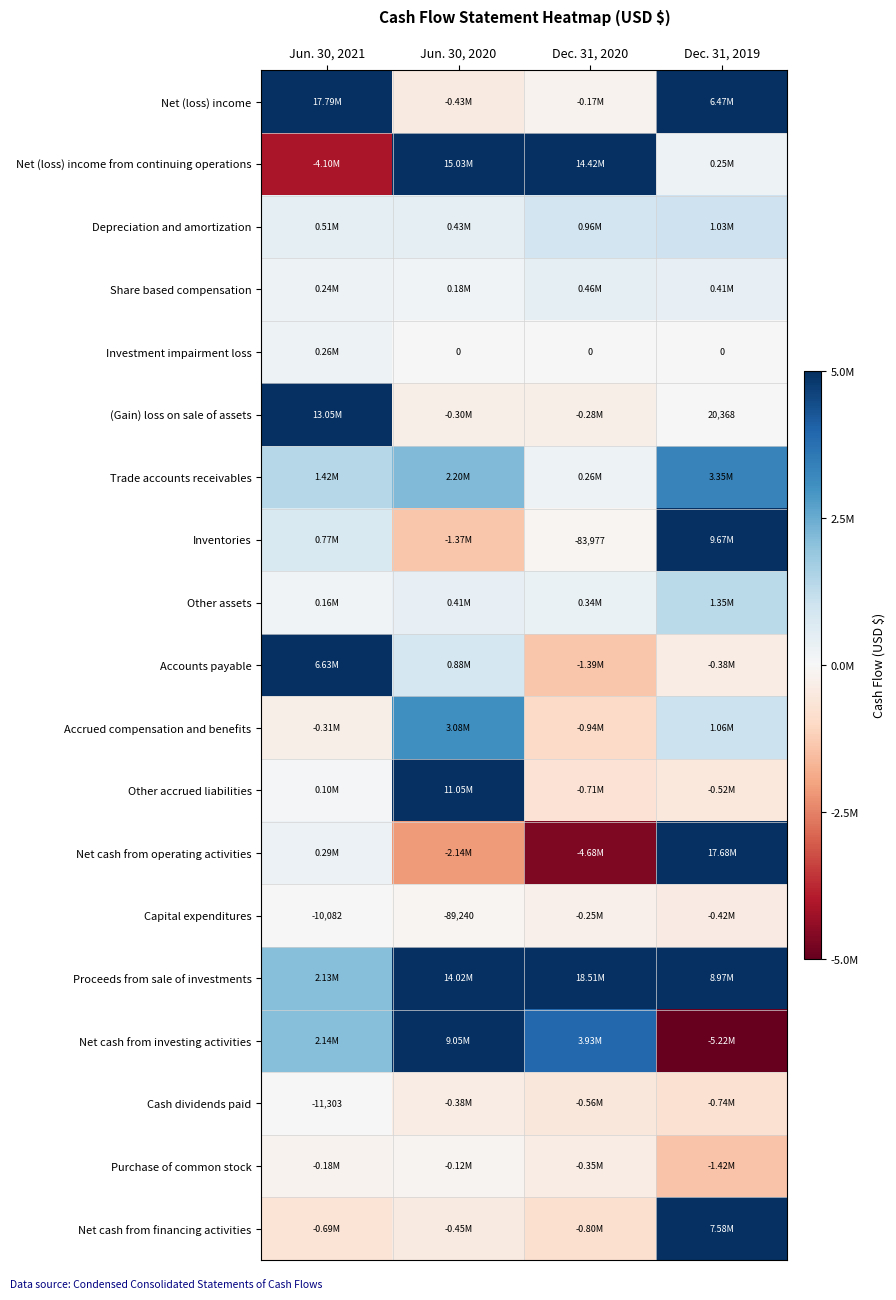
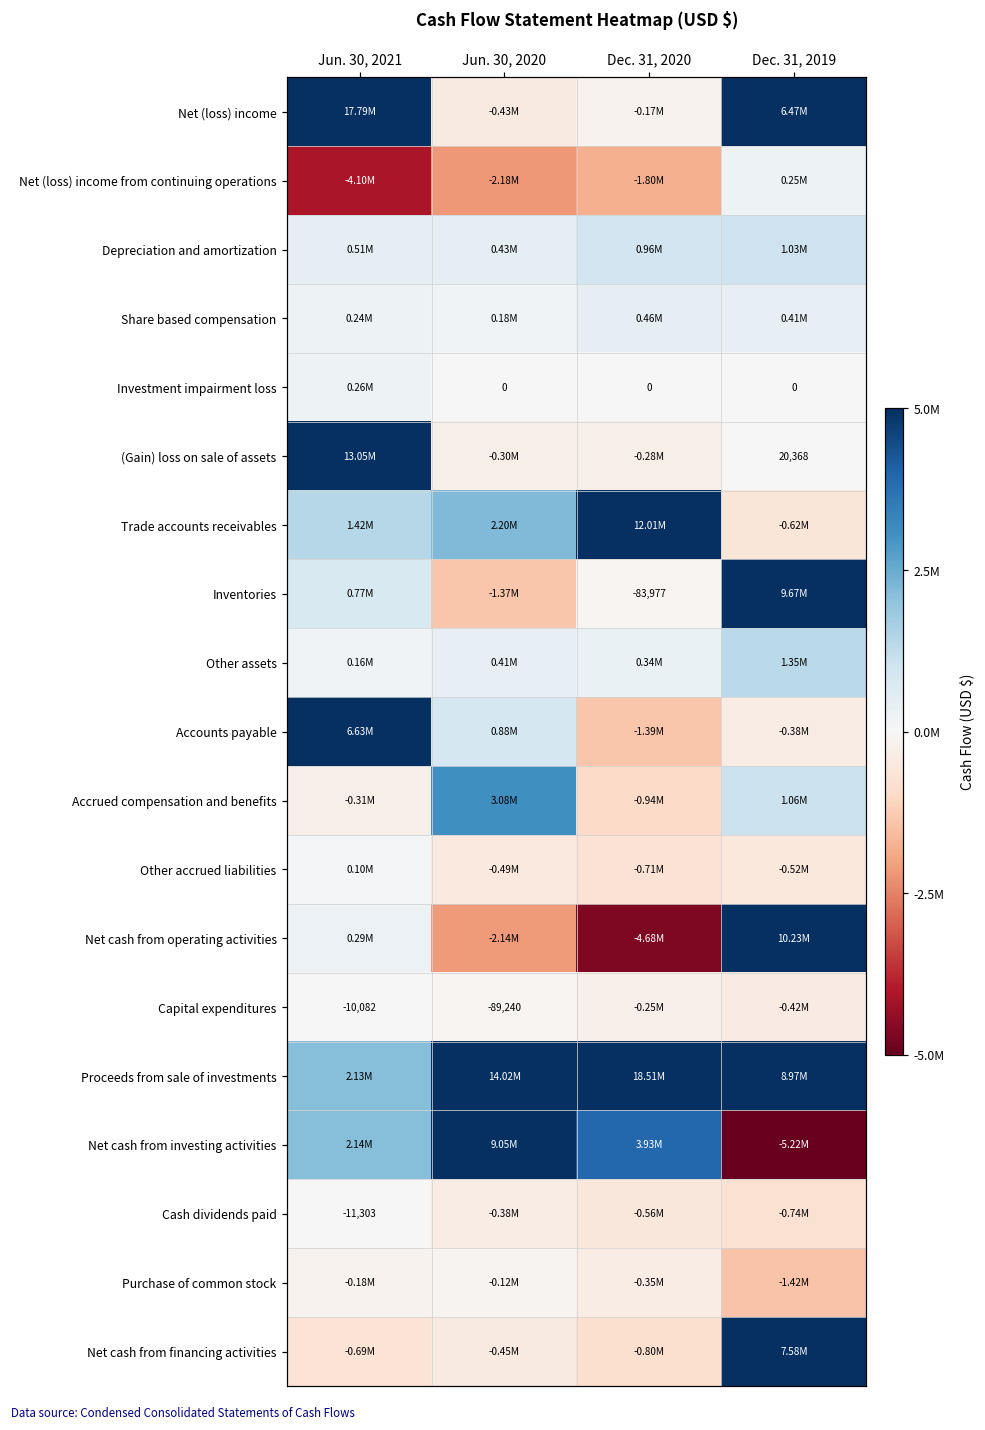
  {
    "Net (loss) income": {
      "Jun. 30, 2021": "17.79M",
      "Jun. 30, 2020": "-0.43M",
      "Dec. 31, 2020": "-0.17M",
      "Dec. 31, 2019": "6.47M"
    },
    "Net (loss) income from continuing operations": {
      "Jun. 30, 2021": "-4.10M",
-     "Jun. 30, 2020": "15.03M",
-     "Dec. 31, 2020": "14.42M",
+     "Jun. 30, 2020": "-2.18M",
+     "Dec. 31, 2020": "-1.80M",
      "Dec. 31, 2019": "0.25M"
    },
    "Depreciation and amortization": {
      "Jun. 30, 2021": "0.51M",
      "Jun. 30, 2020": "0.43M",
      "Dec. 31, 2020": "0.96M",
      "Dec. 31, 2019": "1.03M"
    },
    "Share based compensation": {
      "Jun. 30, 2021": "0.24M",
      "Jun. 30, 2020": "0.18M",
      "Dec. 31, 2020": "0.46M",
      "Dec. 31, 2019": "0.41M"
    },
    "Investment impairment loss": {
      "Jun. 30, 2021": "0.26M",
      "Jun. 30, 2020": "0",
      "Dec. 31, 2020": "0",
      "Dec. 31, 2019": "0"
    },
    "(Gain) loss on sale of assets": {
      "Jun. 30, 2021": "13.05M",
      "Jun. 30, 2020": "-0.30M",
      "Dec. 31, 2020": "-0.28M",
      "Dec. 31, 2019": "20,368"
    },
    "Trade accounts receivables": {
      "Jun. 30, 2021": "1.42M",
      "Jun. 30, 2020": "2.20M",
-     "Dec. 31, 2020": "0.26M",
-     "Dec. 31, 2019": "3.35M"
+     "Dec. 31, 2020": "12.01M",
+     "Dec. 31, 2019": "-0.62M"
    },
    "Inventories": {
      "Jun. 30, 2021": "0.77M",
      "Jun. 30, 2020": "-1.37M",
      "Dec. 31, 2020": "-83,977",
      "Dec. 31, 2019": "9.67M"
    },
    "Other assets": {
      "Jun. 30, 2021": "0.16M",
      "Jun. 30, 2020": "0.41M",
      "Dec. 31, 2020": "0.34M",
      "Dec. 31, 2019": "1.35M"
    },
    "Accounts payable": {
      "Jun. 30, 2021": "6.63M",
      "Jun. 30, 2020": "0.88M",
      "Dec. 31, 2020": "-1.39M",
      "Dec. 31, 2019": "-0.38M"
    },
    "Accrued compensation and benefits": {
      "Jun. 30, 2021": "-0.31M",
      "Jun. 30, 2020": "3.08M",
      "Dec. 31, 2020": "-0.94M",
      "Dec. 31, 2019": "1.06M"
    },
    "Other accrued liabilities": {
      "Jun. 30, 2021": "0.10M",
-     "Jun. 30, 2020": "11.05M",
+     "Jun. 30, 2020": "-0.49M",
      "Dec. 31, 2020": "-0.71M",
      "Dec. 31, 2019": "-0.52M"
    },
    "Net cash from operating activities": {
      "Jun. 30, 2021": "0.29M",
      "Jun. 30, 2020": "-2.14M",
      "Dec. 31, 2020": "-4.68M",
-     "Dec. 31, 2019": "17.68M"
+     "Dec. 31, 2019": "10.23M"
    },
    "Capital expenditures": {
      "Jun. 30, 2021": "-10,082",
      "Jun. 30, 2020": "-89,240",
      "Dec. 31, 2020": "-0.25M",
      "Dec. 31, 2019": "-0.42M"
    },
    "Proceeds from sale of investments": {
      "Jun. 30, 2021": "2.13M",
      "Jun. 30, 2020": "14.02M",
      "Dec. 31, 2020": "18.51M",
      "Dec. 31, 2019": "8.97M"
    },
    "Net cash from investing activities": {
      "Jun. 30, 2021": "2.14M",
      "Jun. 30, 2020": "9.05M",
      "Dec. 31, 2020": "3.93M",
      "Dec. 31, 2019": "-5.22M"
    },
    "Cash dividends paid": {
      "Jun. 30, 2021": "-11,303",
      "Jun. 30, 2020": "-0.38M",
      "Dec. 31, 2020": "-0.56M",
      "Dec. 31, 2019": "-0.74M"
    },
    "Purchase of common stock": {
      "Jun. 30, 2021": "-0.18M",
      "Jun. 30, 2020": "-0.12M",
      "Dec. 31, 2020": "-0.35M",
      "Dec. 31, 2019": "-1.42M"
    },
    "Net cash from financing activities": {
      "Jun. 30, 2021": "-0.69M",
      "Jun. 30, 2020": "-0.45M",
      "Dec. 31, 2020": "-0.80M",
      "Dec. 31, 2019": "7.58M"
    }
  }
